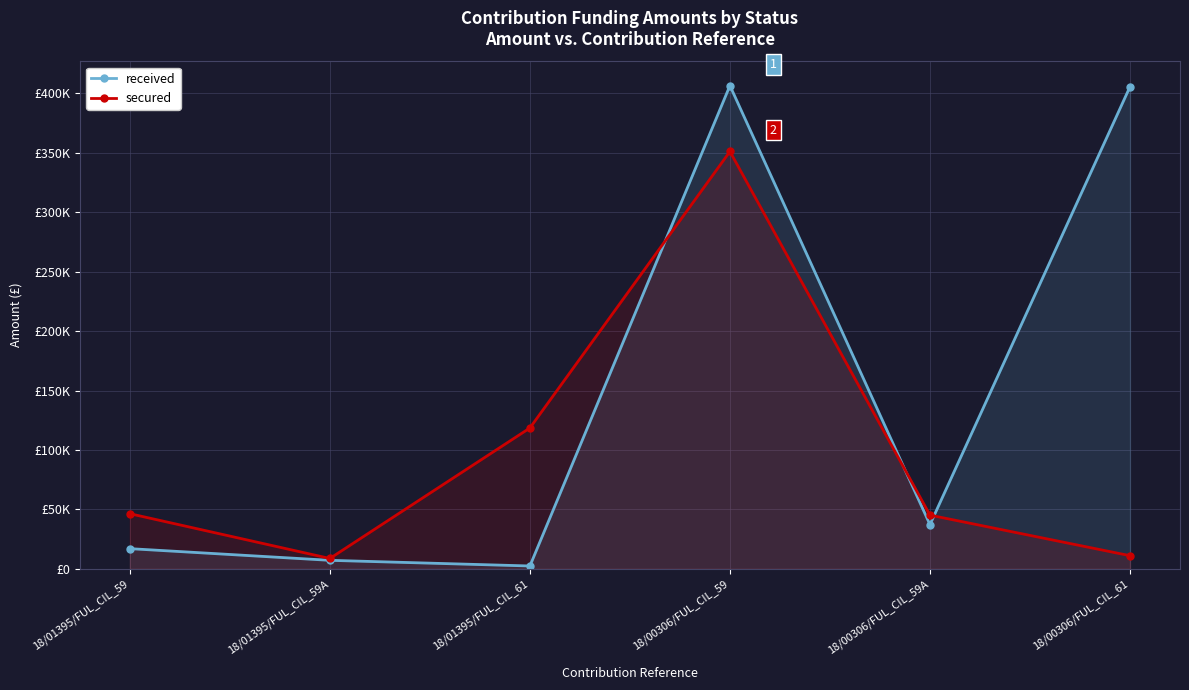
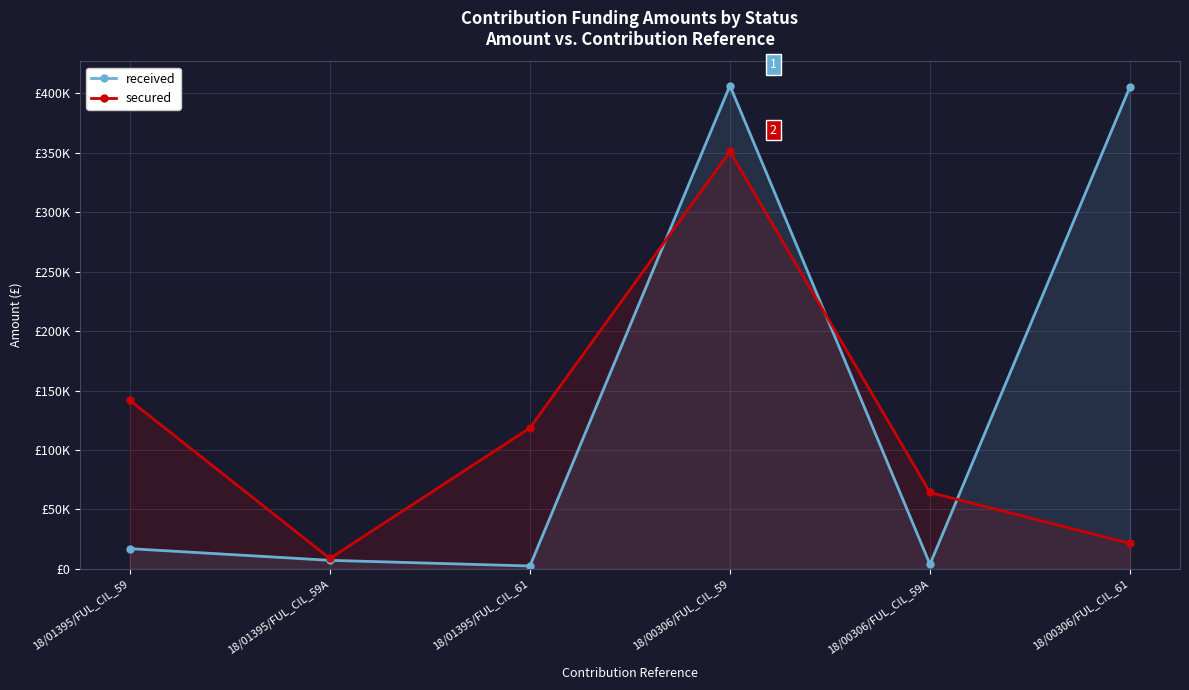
  {
    "received": {
      "18/01395/FUL_CIL_59": "£17000",
      "18/01395/FUL_CIL_61": "£2000",
      "18/00306/FUL_CIL_59": "£407000",
-     "18/00306/FUL_CIL_59A": "£37000",
+     "18/00306/FUL_CIL_59A": "£4000",
      "18/00306/FUL_CIL_61": "£406000"
    },
    "secured": {
-     "18/01395/FUL_CIL_59": "£46000",
+     "18/01395/FUL_CIL_59": "£142000",
      "18/01395/FUL_CIL_61": "£118000",
      "18/00306/FUL_CIL_59": "£351000",
-     "18/00306/FUL_CIL_59A": "£45000",
-     "18/00306/FUL_CIL_61": "£11000"
+     "18/00306/FUL_CIL_59A": "£64000",
+     "18/00306/FUL_CIL_61": "£21000"
    }
  }
